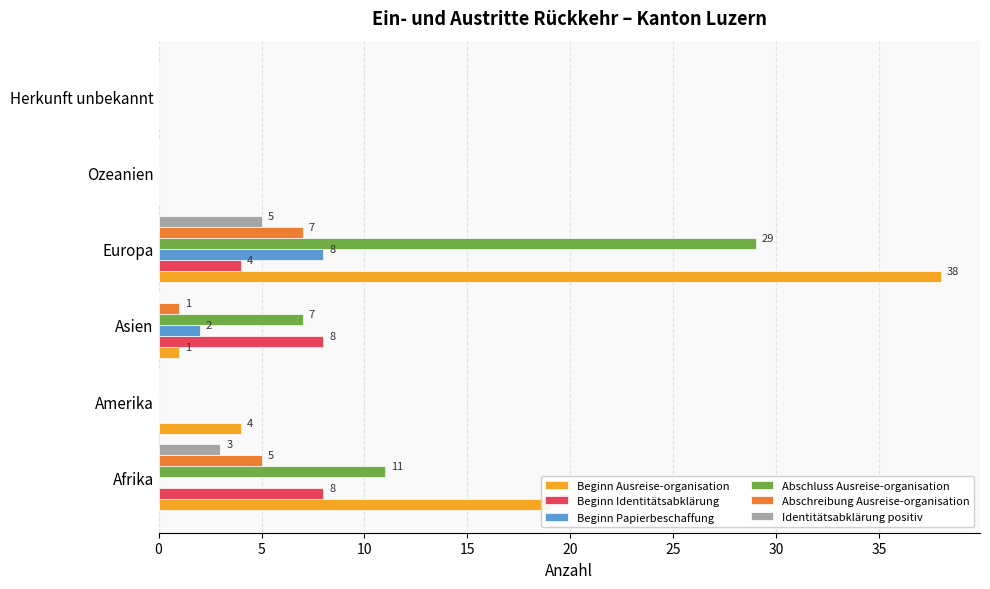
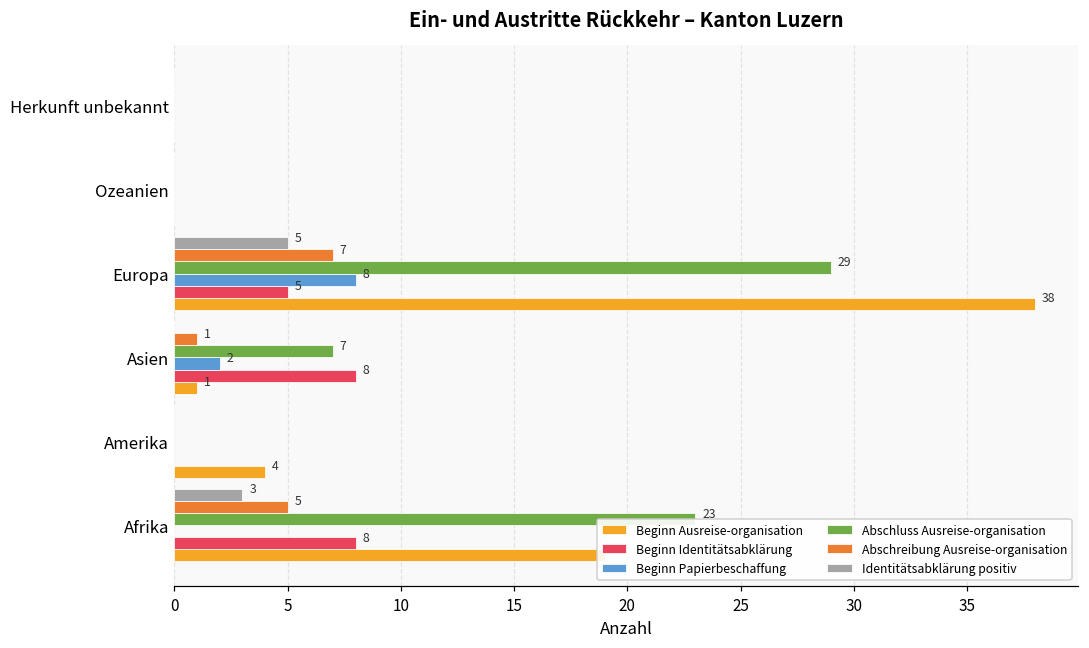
  {
    "Beginn Identitätsabklärung": {
-     "Europa": 4,
+     "Europa": 5,
      "Asien": 8,
      "Afrika": 8
    },
    "Beginn Papierbeschaffung": {
      "Europa": 8,
      "Asien": 2
    },
    "Abschluss Ausreise-organisation": {
      "Europa": 29,
      "Asien": 7,
-     "Afrika": 11
+     "Afrika": 23
    },
    "Identitätsabklärung positiv": {
      "Europa": 5,
      "Afrika": 3
    }
  }
